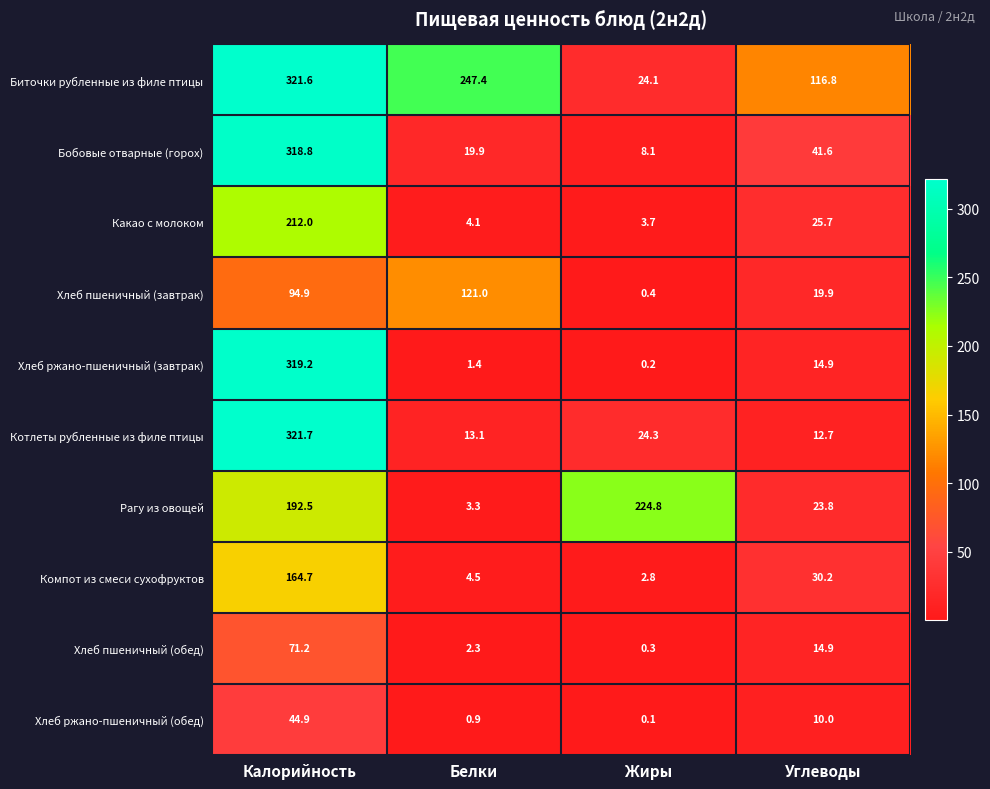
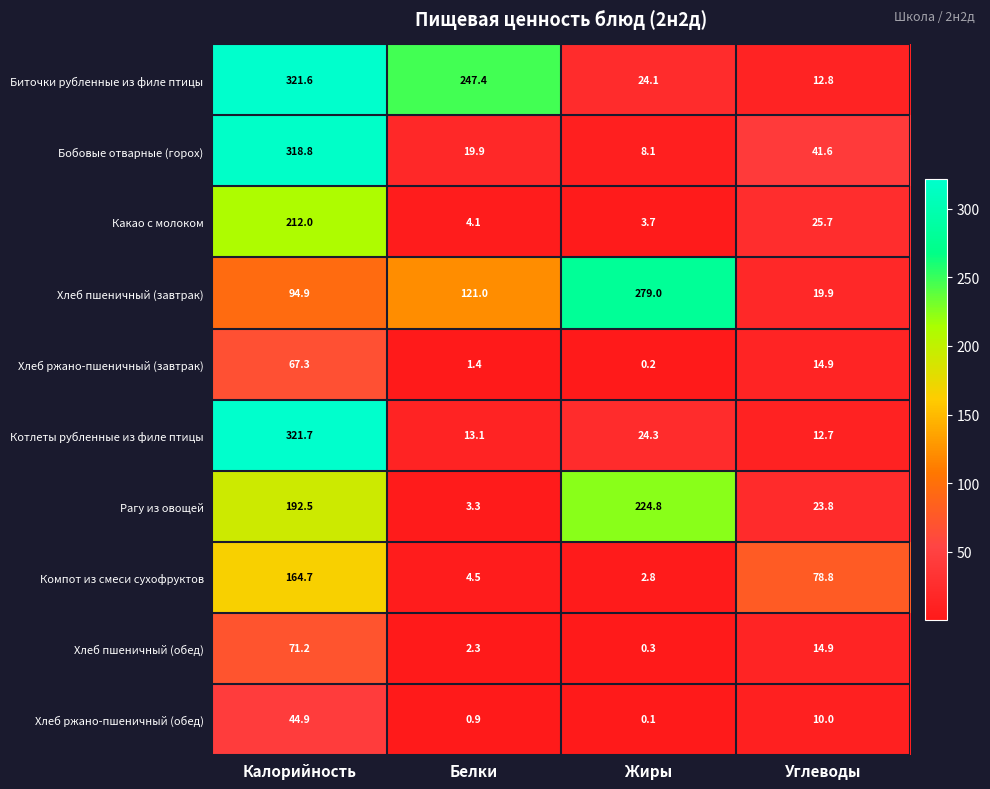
  {
    "Биточки рубленные из филе птицы": {
      "Калорийность": 321.6,
      "Белки": 247.4,
      "Жиры": 24.1,
-     "Углеводы": 116.8
+     "Углеводы": 12.8
    },
    "Бобовые отварные (горох)": {
      "Калорийность": 318.8,
      "Белки": 19.9,
      "Жиры": 8.1,
      "Углеводы": 41.6
    },
    "Какао с молоком": {
      "Калорийность": 212.0,
      "Белки": 4.1,
      "Жиры": 3.7,
      "Углеводы": 25.7
    },
    "Хлеб пшеничный (завтрак)": {
      "Калорийность": 94.9,
      "Белки": 121.0,
-     "Жиры": 0.4,
+     "Жиры": 279.0,
      "Углеводы": 19.9
    },
    "Хлеб ржано-пшеничный (завтрак)": {
-     "Калорийность": 319.2,
+     "Калорийность": 67.3,
      "Белки": 1.4,
      "Жиры": 0.2,
      "Углеводы": 14.9
    },
    "Котлеты рубленные из филе птицы": {
      "Калорийность": 321.7,
      "Белки": 13.1,
      "Жиры": 24.3,
      "Углеводы": 12.7
    },
    "Рагу из овощей": {
      "Калорийность": 192.5,
      "Белки": 3.3,
      "Жиры": 224.8,
      "Углеводы": 23.8
    },
    "Компот из смеси сухофруктов": {
      "Калорийность": 164.7,
      "Белки": 4.5,
      "Жиры": 2.8,
-     "Углеводы": 30.2
+     "Углеводы": 78.8
    },
    "Хлеб пшеничный (обед)": {
      "Калорийность": 71.2,
      "Белки": 2.3,
      "Жиры": 0.3,
      "Углеводы": 14.9
    },
    "Хлеб ржано-пшеничный (обед)": {
      "Калорийность": 44.9,
      "Белки": 0.9,
      "Жиры": 0.1,
      "Углеводы": 10.0
    }
  }
